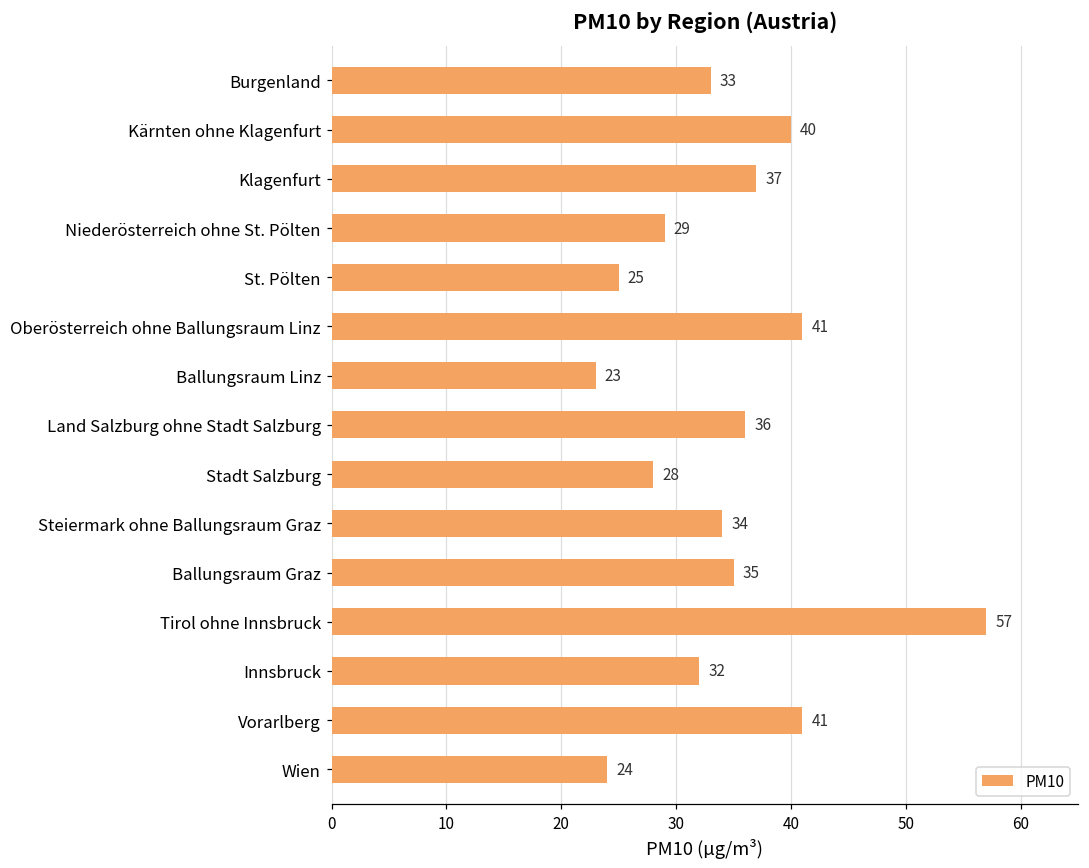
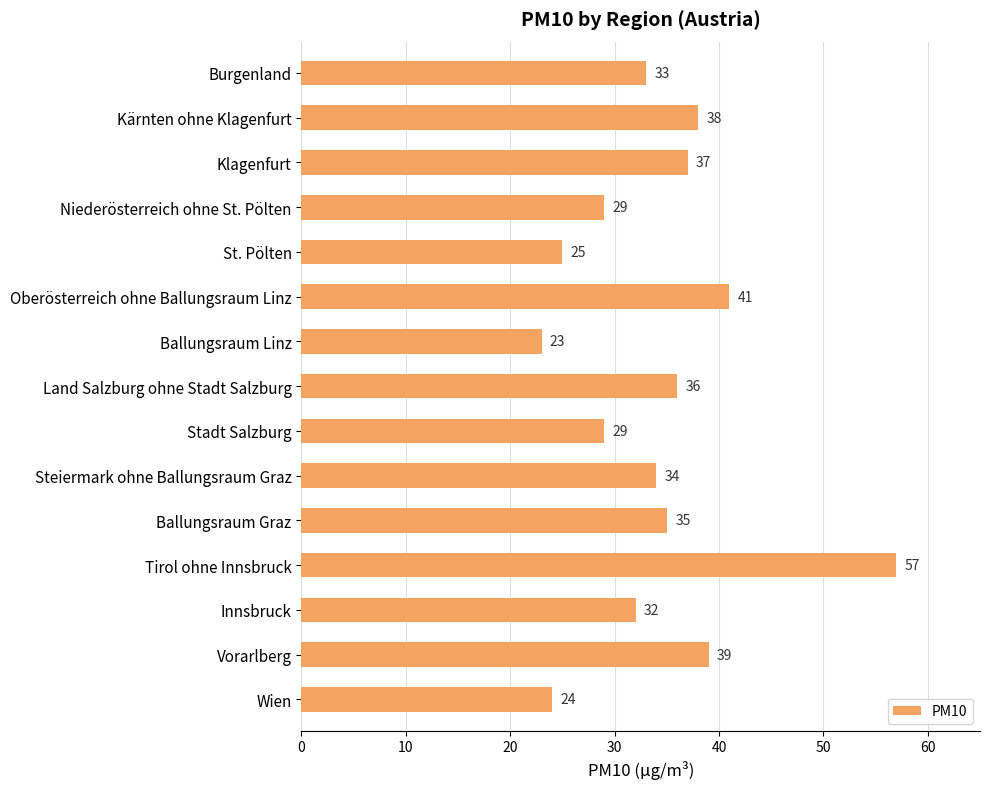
  {
    "Burgenland": 33,
-   "Kärnten ohne Klagenfurt": 40,
+   "Kärnten ohne Klagenfurt": 38,
    "Klagenfurt": 37,
    "Niederösterreich ohne St. Pölten": 29,
    "St. Pölten": 25,
    "Oberösterreich ohne Ballungsraum Linz": 41,
    "Ballungsraum Linz": 23,
    "Land Salzburg ohne Stadt Salzburg": 36,
-   "Stadt Salzburg": 28,
+   "Stadt Salzburg": 29,
    "Steiermark ohne Ballungsraum Graz": 34,
    "Ballungsraum Graz": 35,
    "Tirol ohne Innsbruck": 57,
    "Innsbruck": 32,
-   "Vorarlberg": 41,
+   "Vorarlberg": 39,
    "Wien": 24
  }
